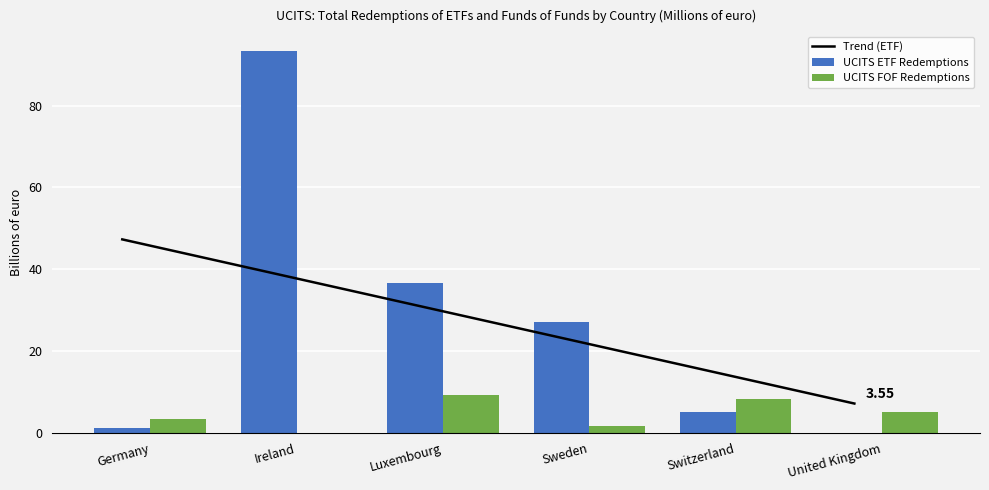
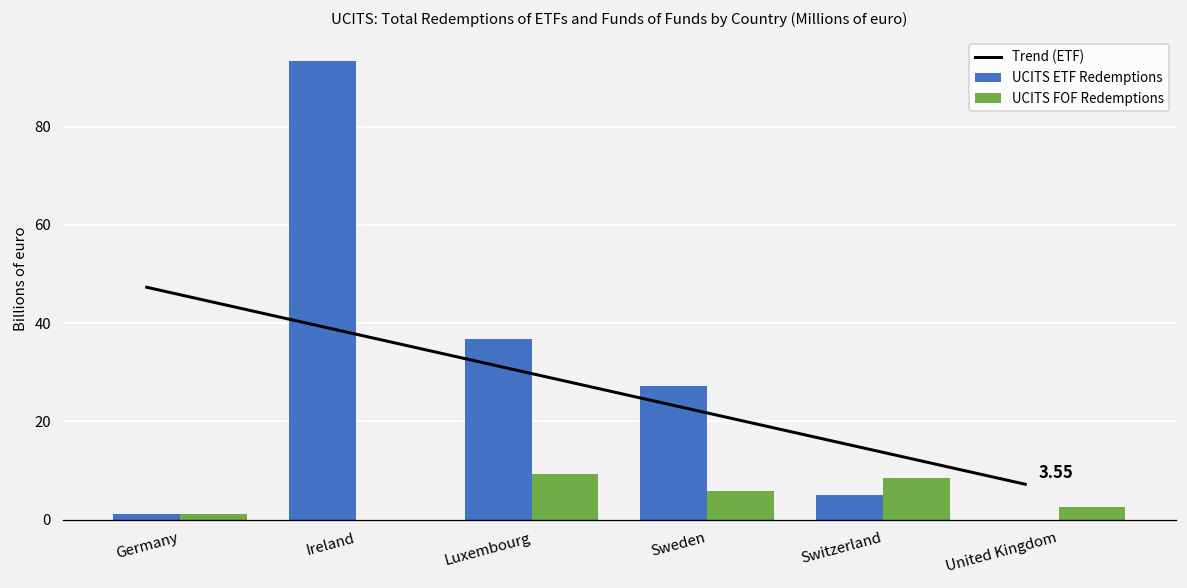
  {
    "UCITS ETF Redemptions": {
      "Germany": 1,
      "Ireland": 93,
      "Luxembourg": 37,
      "Sweden": 27,
      "Switzerland": 5,
      "United Kingdom": 0
    },
    "UCITS FOF Redemptions": {
-     "Germany": 3,
+     "Germany": 1,
      "Ireland": 0,
      "Luxembourg": 9,
-     "Sweden": 2,
+     "Sweden": 6,
      "Switzerland": 8,
-     "United Kingdom": 5
+     "United Kingdom": 3
    }
  }
